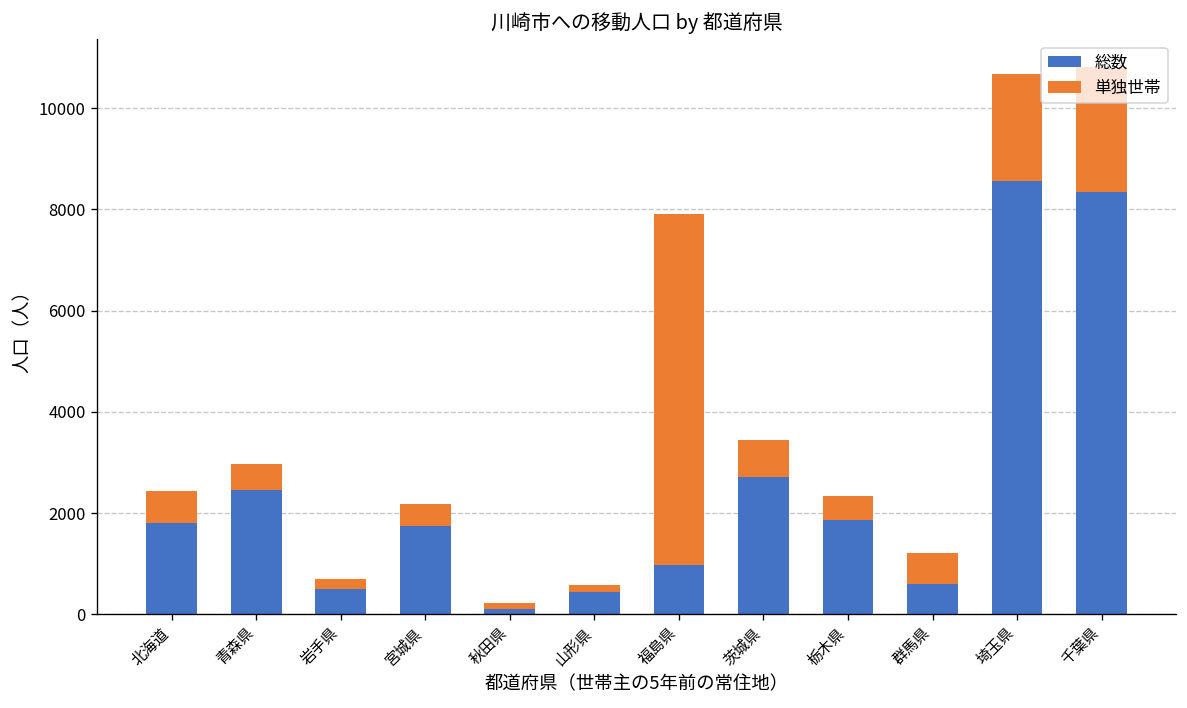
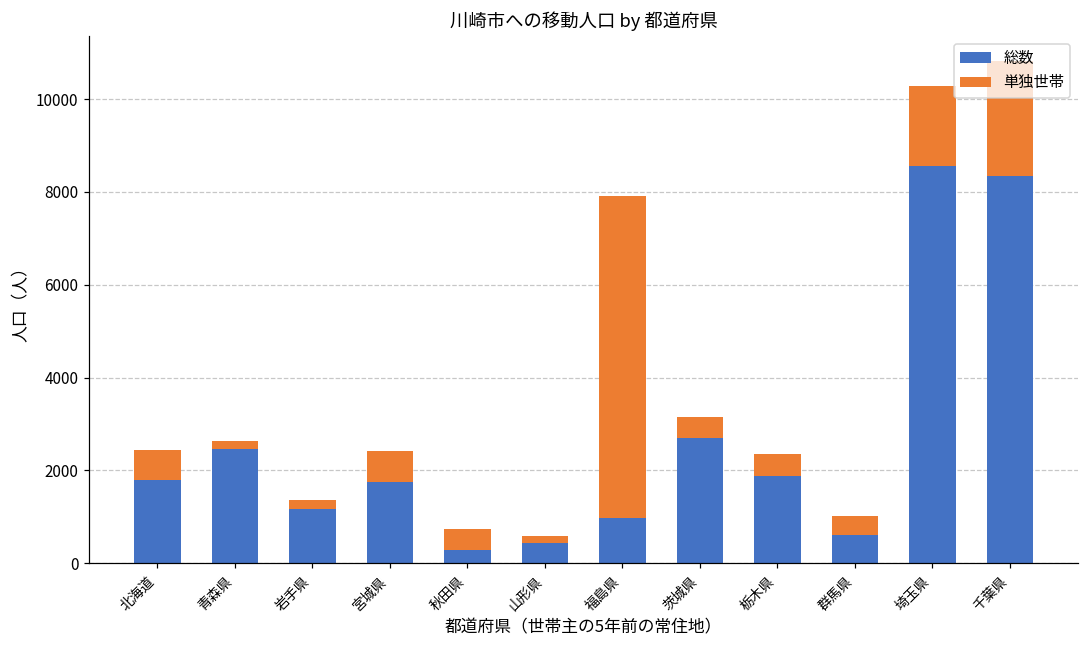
  {
    "総数": {
      "北海道": 1800,
      "青森県": 2500,
-     "岩手県": 500,
+     "岩手県": 1200,
      "宮城県": 1800,
-     "秋田県": 100,
+     "秋田県": 300,
      "山形県": 400,
      "福島県": 1000,
      "茨城県": 2700,
      "栃木県": 1900,
      "群馬県": 600,
      "埼玉県": 8600,
      "千葉県": 8400
    },
    "単独世帯": {
      "北海道": 600,
-     "青森県": 500,
+     "青森県": 200,
      "岩手県": 200,
-     "宮城県": 400,
-     "秋田県": 100,
+     "宮城県": 700,
+     "秋田県": 500,
      "山形県": 200,
      "福島県": 6900,
-     "茨城県": 700,
+     "茨城県": 500,
      "栃木県": 500,
-     "群馬県": 600,
-     "埼玉県": 2100
+     "群馬県": 400,
+     "埼玉県": 1700
    }
  }
